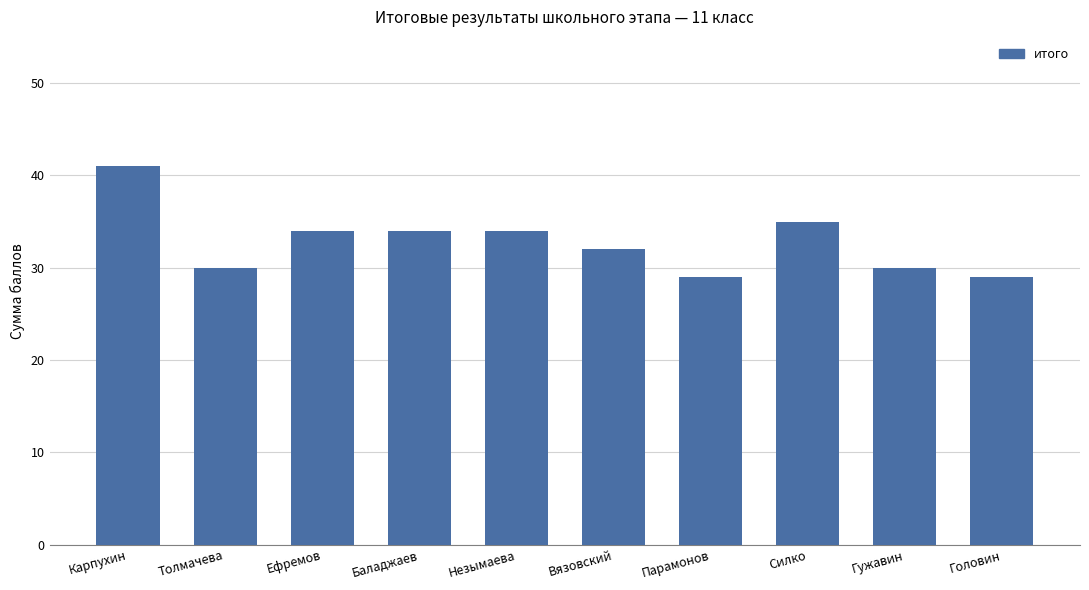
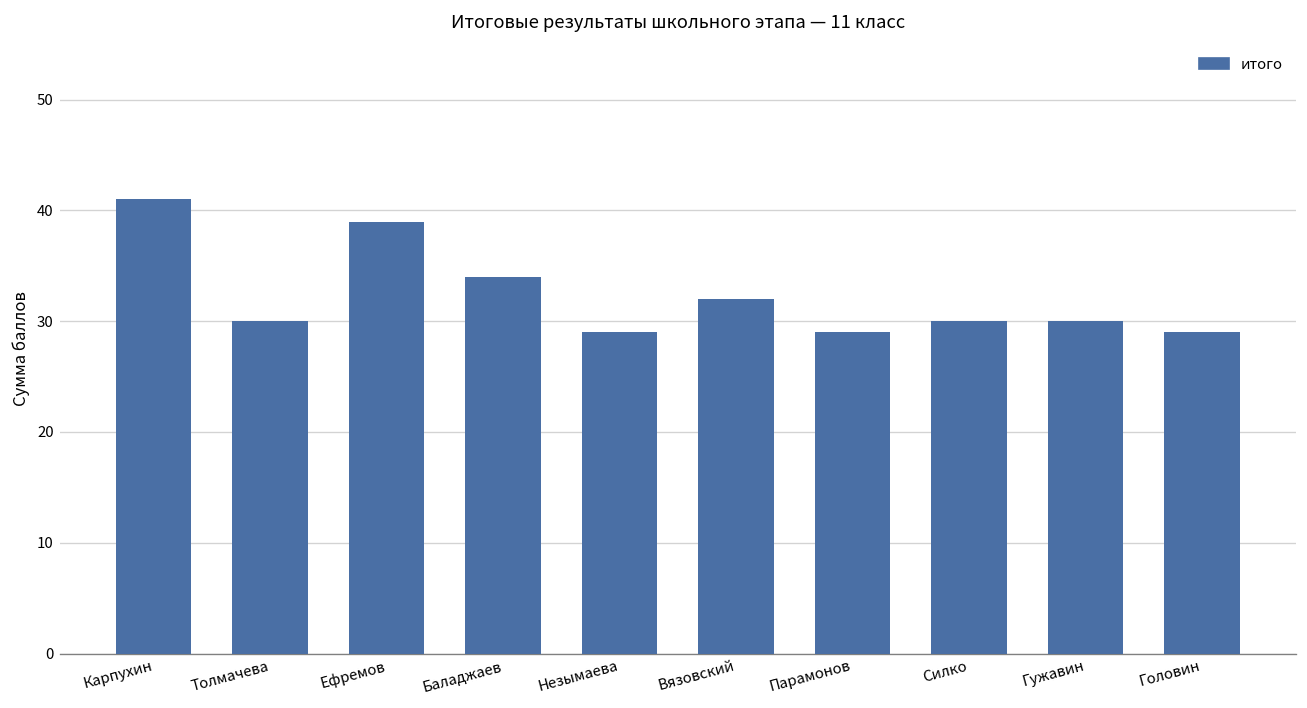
  {
    "Карпухин": 41,
    "Толмачева": 30,
-   "Ефремов": 34,
+   "Ефремов": 39,
    "Баладжаев": 34,
-   "Незымаева": 34,
+   "Незымаева": 29,
    "Вязовский": 32,
    "Парамонов": 29,
-   "Силко": 35,
+   "Силко": 30,
    "Гужавин": 30,
    "Головин": 29
  }
